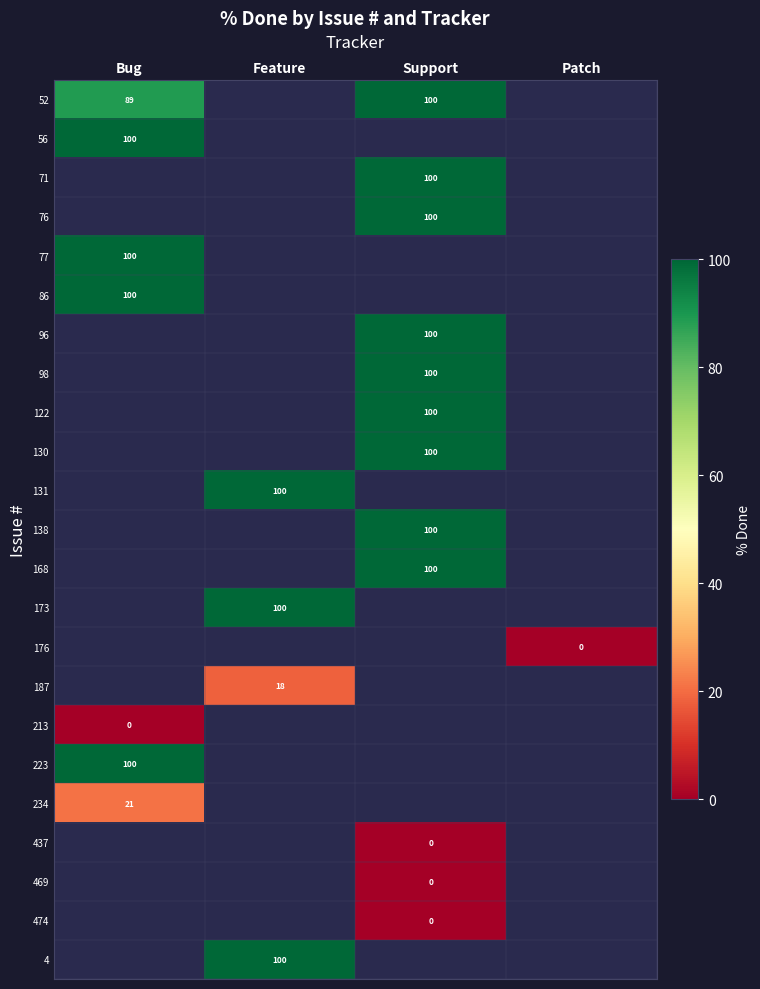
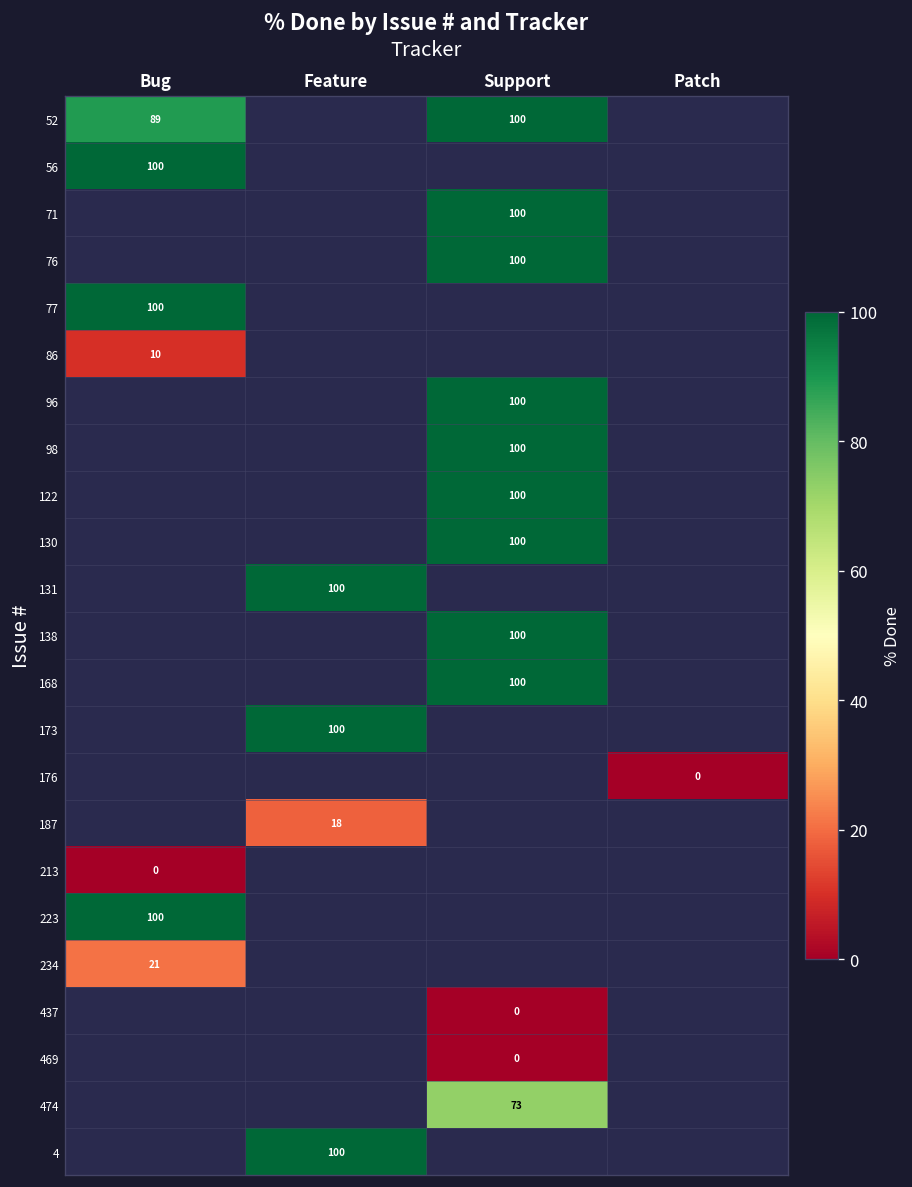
  {
    "52": {
      "Bug": 89,
      "Support": 100
    },
    "56": {
      "Bug": 100
    },
    "71": {
      "Support": 100
    },
    "76": {
      "Support": 100
    },
    "77": {
      "Bug": 100
    },
    "86": {
-     "Bug": 100
+     "Bug": 10
    },
    "96": {
      "Support": 100
    },
    "98": {
      "Support": 100
    },
    "122": {
      "Support": 100
    },
    "130": {
      "Support": 100
    },
    "131": {
      "Feature": 100
    },
    "138": {
      "Support": 100
    },
    "168": {
      "Support": 100
    },
    "173": {
      "Feature": 100
    },
    "176": {
      "Patch": 0
    },
    "187": {
      "Feature": 18
    },
    "213": {
      "Bug": 0
    },
    "223": {
      "Bug": 100
    },
    "234": {
      "Bug": 21
    },
    "437": {
      "Support": 0
    },
    "469": {
      "Support": 0
    },
    "474": {
-     "Support": 0
+     "Support": 73
    },
    "4": {
      "Feature": 100
    }
  }
